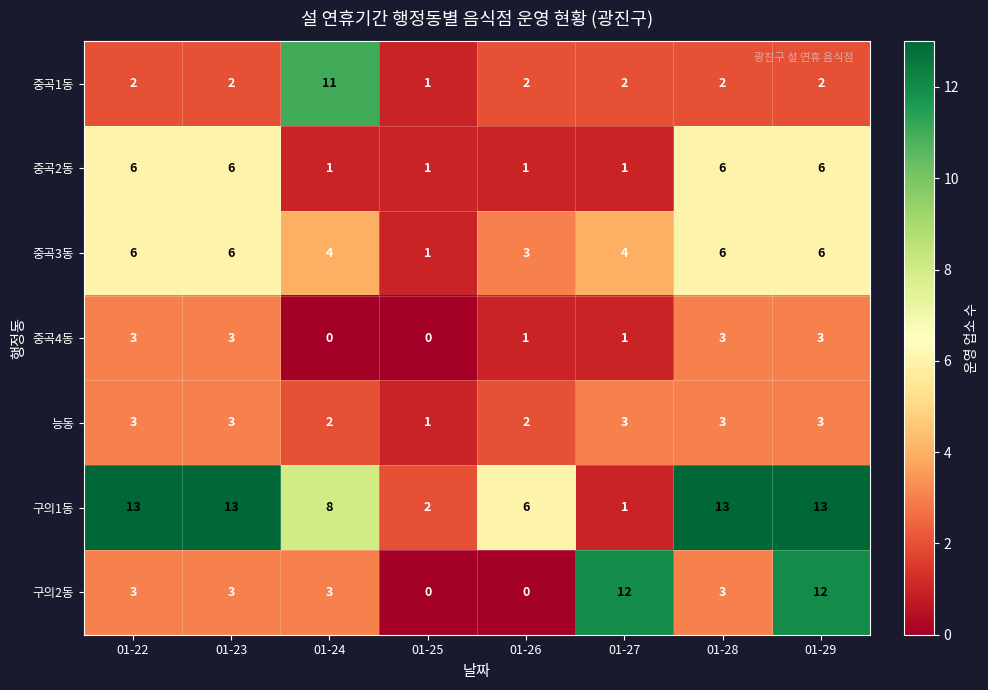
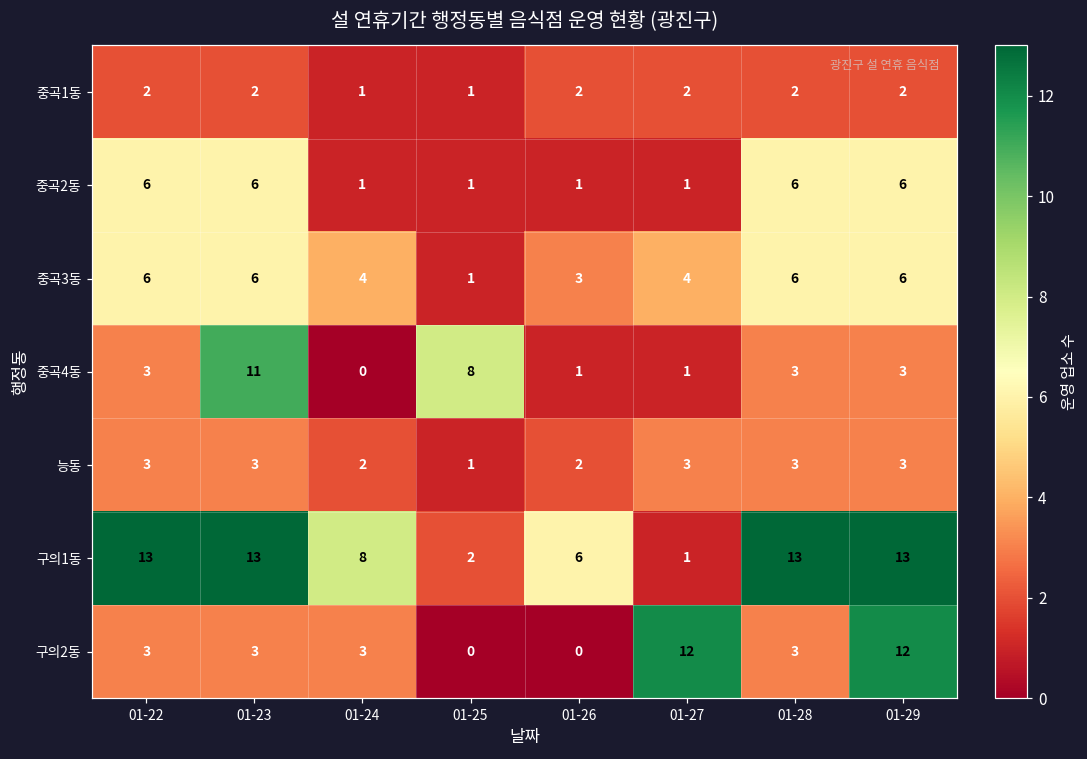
  {
    "중곡1동": {
      "01-22": 2,
      "01-23": 2,
-     "01-24": 11,
+     "01-24": 1,
      "01-25": 1,
      "01-26": 2,
      "01-27": 2,
      "01-28": 2
    },
    "중곡2동": {
      "01-22": 6,
      "01-23": 6,
      "01-24": 1,
      "01-25": 1,
      "01-26": 1,
      "01-27": 1,
      "01-28": 6,
      "01-29": 6
    },
    "중곡3동": {
      "01-22": 6,
      "01-23": 6,
      "01-24": 4,
      "01-25": 1,
      "01-26": 3,
      "01-27": 4,
      "01-28": 6,
      "01-29": 6
    },
    "중곡4동": {
      "01-22": 3,
-     "01-23": 3,
+     "01-23": 11,
      "01-24": 0,
-     "01-25": 0,
+     "01-25": 8,
      "01-26": 1,
      "01-27": 1,
      "01-28": 3,
      "01-29": 3
    },
    "능동": {
      "01-22": 3,
      "01-23": 3,
      "01-24": 2,
      "01-25": 1,
      "01-26": 2,
      "01-27": 3,
      "01-28": 3,
      "01-29": 3
    },
    "구의1동": {
      "01-22": 13,
      "01-23": 13,
      "01-24": 8,
      "01-25": 2,
      "01-26": 6,
      "01-27": 1,
      "01-28": 13,
      "01-29": 13
    },
    "구의2동": {
      "01-22": 3,
      "01-23": 3,
      "01-24": 3,
      "01-25": 0,
      "01-26": 0,
      "01-27": 12,
      "01-28": 3,
      "01-29": 12
    }
  }
